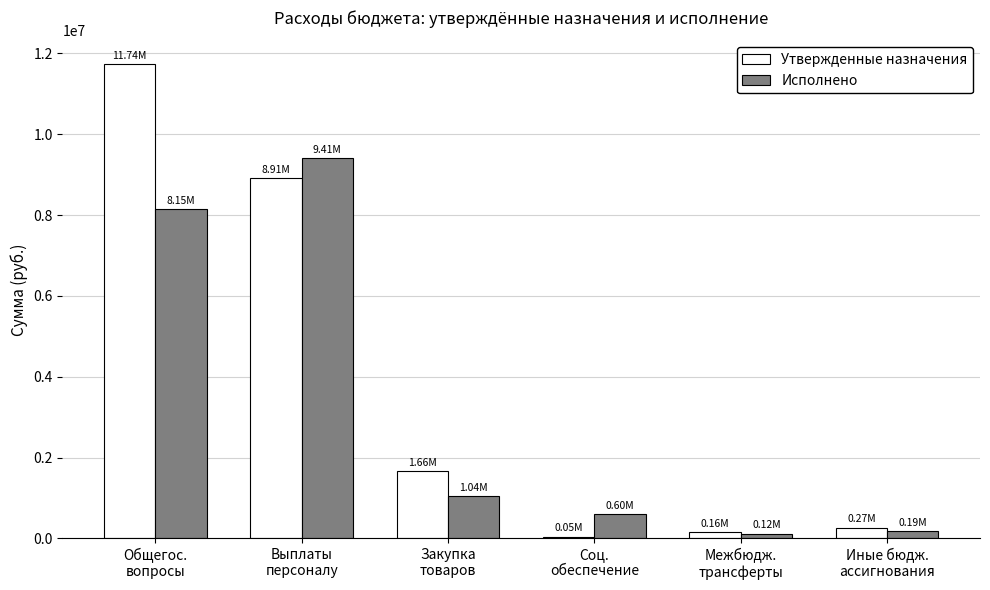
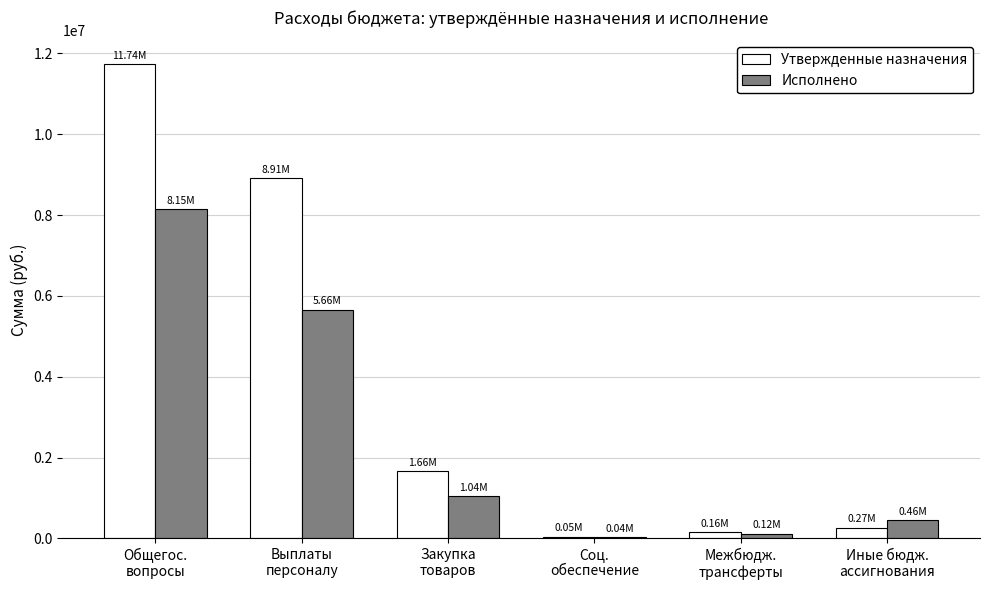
  {
    "Утвержденные назначения": {
      "Общегос. вопросы": "11.74M",
      "Выплаты персоналу": "8.91M",
      "Закупка товаров": "1.66M",
      "Соц. обеспечение": "0.05M",
      "Межбюдж. трансферты": "0.16M",
      "Иные бюдж. ассигнования": "0.27M"
    },
    "Исполнено": {
      "Общегос. вопросы": "8.15M",
-     "Выплаты персоналу": "9.41M",
+     "Выплаты персоналу": "5.66M",
      "Закупка товаров": "1.04M",
-     "Соц. обеспечение": "0.60M",
+     "Соц. обеспечение": "0.04M",
      "Межбюдж. трансферты": "0.12M",
-     "Иные бюдж. ассигнования": "0.19M"
+     "Иные бюдж. ассигнования": "0.46M"
    }
  }
